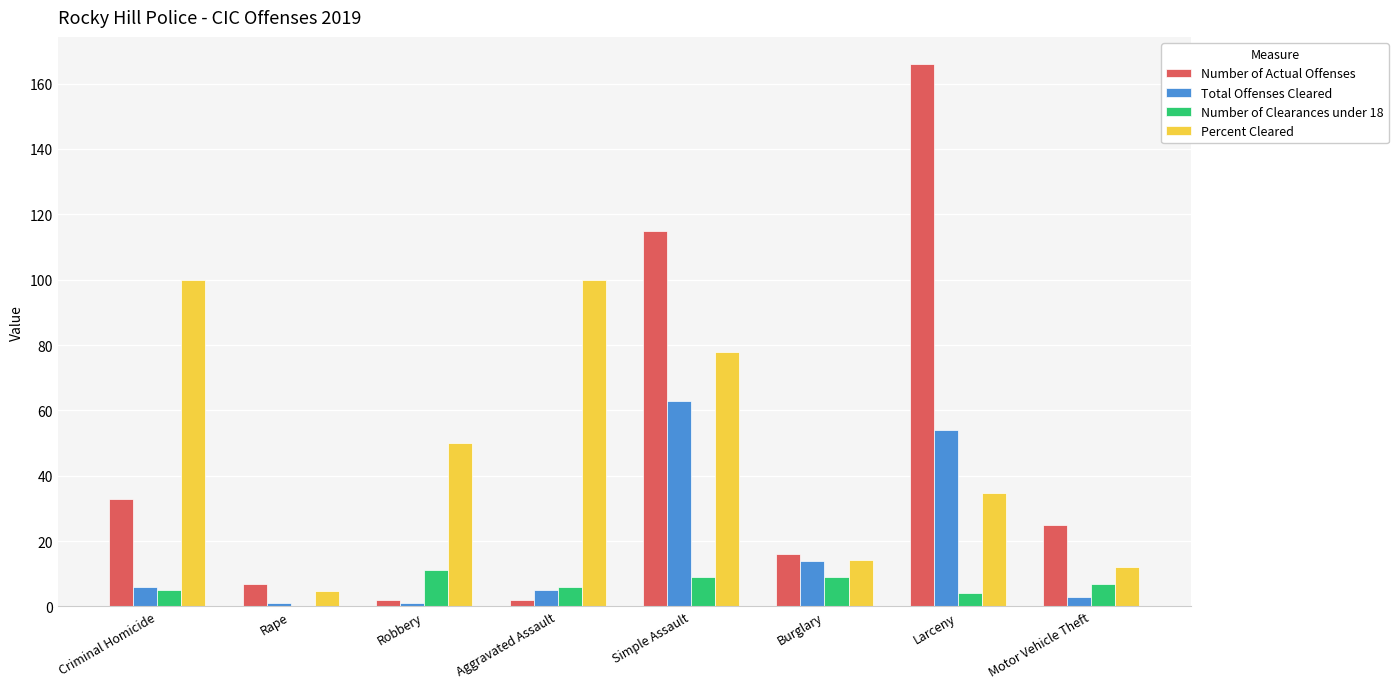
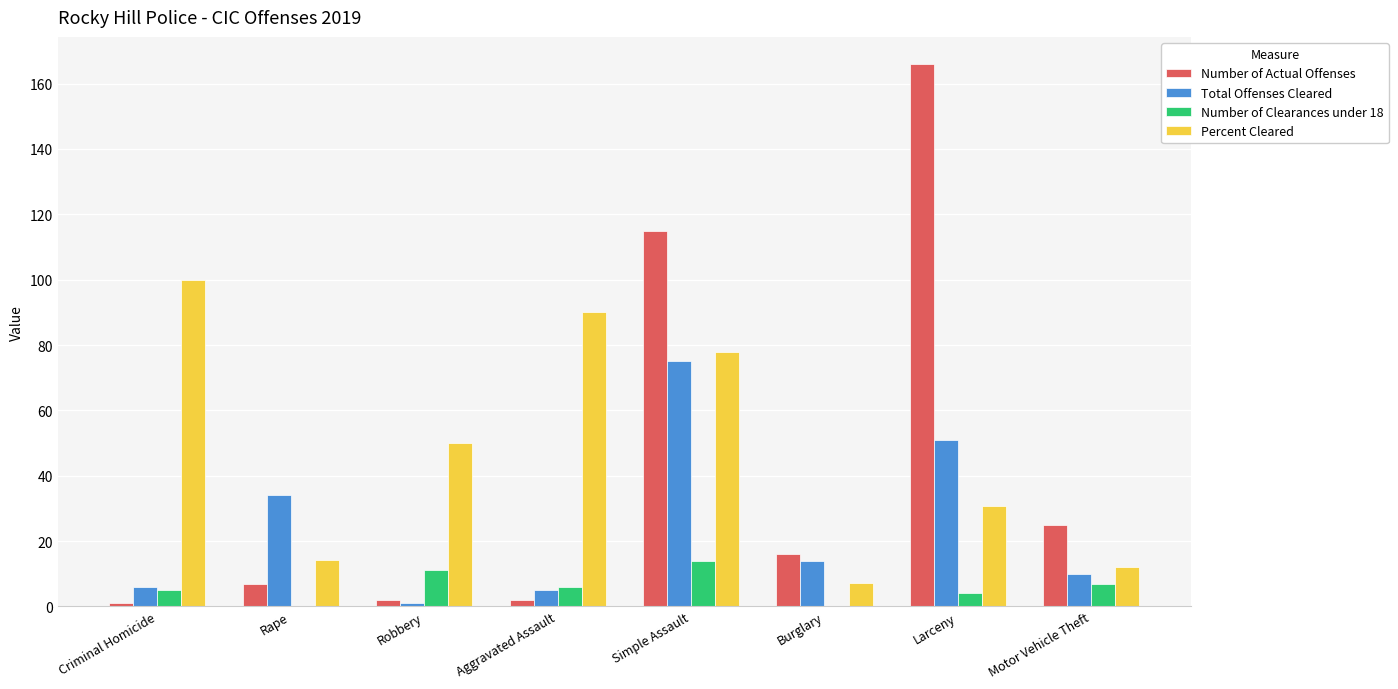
  {
    "Number of Actual Offenses": {
-     "Criminal Homicide": 33,
+     "Criminal Homicide": 1,
      "Rape": 7,
      "Robbery": 2,
      "Aggravated Assault": 2,
      "Simple Assault": 115,
      "Burglary": 16,
      "Larceny": 166,
      "Motor Vehicle Theft": 25
    },
    "Total Offenses Cleared": {
      "Criminal Homicide": 6,
-     "Rape": 1,
+     "Rape": 34,
      "Robbery": 1,
      "Aggravated Assault": 5,
-     "Simple Assault": 63,
+     "Simple Assault": 75,
      "Burglary": 14,
-     "Larceny": 54,
-     "Motor Vehicle Theft": 3
+     "Larceny": 51,
+     "Motor Vehicle Theft": 10
    },
    "Number of Clearances under 18": {
      "Criminal Homicide": 5,
      "Rape": 0,
      "Robbery": 11,
      "Aggravated Assault": 6,
-     "Simple Assault": 9,
-     "Burglary": 9,
+     "Simple Assault": 14,
+     "Burglary": 0,
      "Larceny": 4,
      "Motor Vehicle Theft": 7
    },
    "Percent Cleared": {
      "Criminal Homicide": 100,
-     "Rape": 5,
+     "Rape": 14,
      "Robbery": 50,
-     "Aggravated Assault": 100,
+     "Aggravated Assault": 90,
      "Simple Assault": 78,
-     "Burglary": 14,
-     "Larceny": 35,
+     "Burglary": 7,
+     "Larceny": 31,
      "Motor Vehicle Theft": 12
    }
  }
